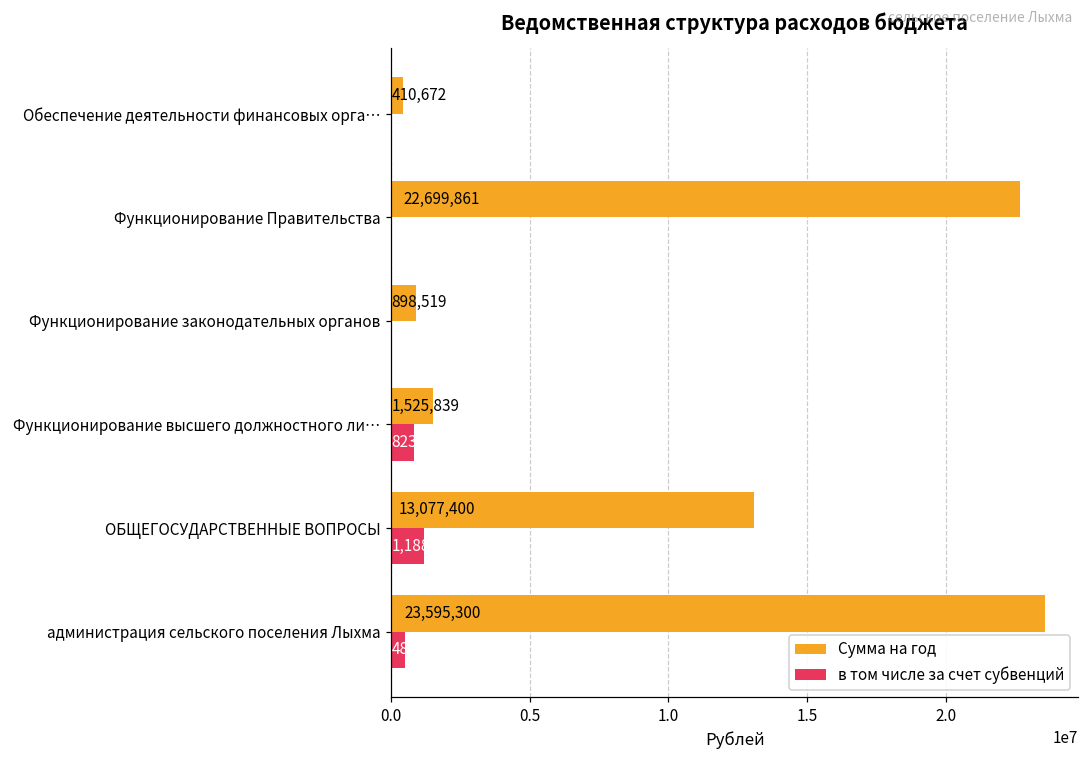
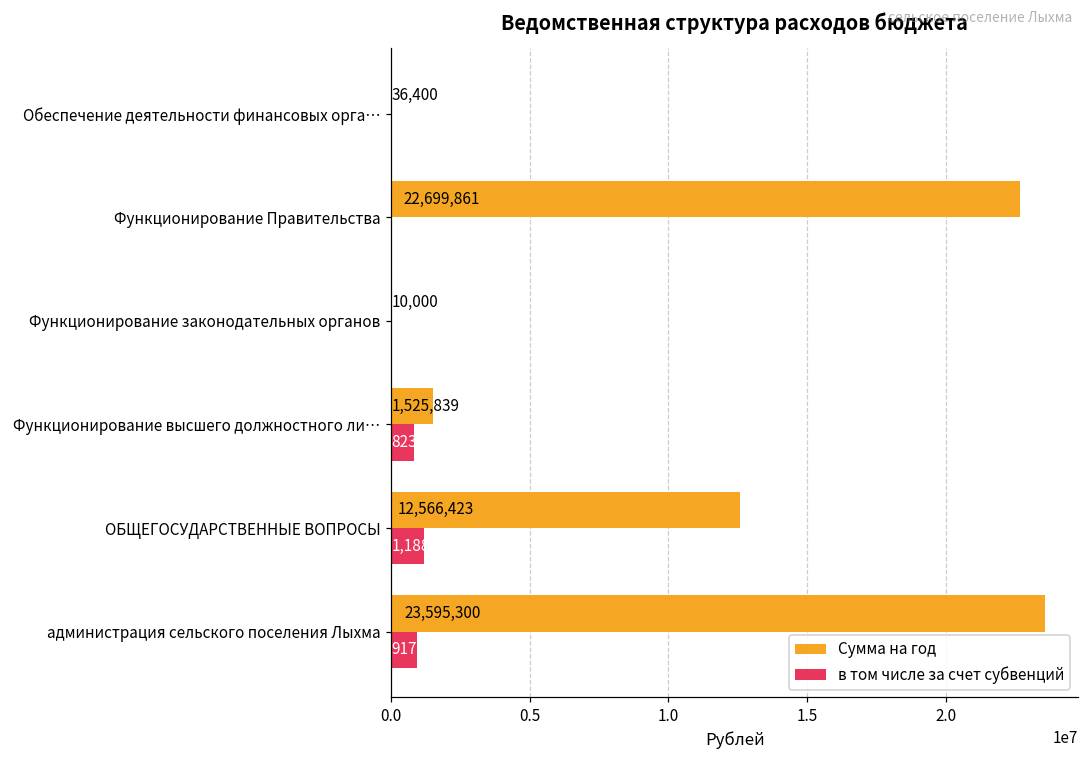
  {
    "Сумма на год": {
-     "Обеспечение деятельности финансовых орга…": "410,672",
+     "Обеспечение деятельности финансовых орга…": "36,400",
      "Функционирование Правительства": "22,699,861",
-     "Функционирование законодательных органов": "898,519",
+     "Функционирование законодательных органов": "10,000",
      "Функционирование высшего должностного ли…": "1,525,839",
-     "ОБЩЕГОСУДАРСТВЕННЫЕ ВОПРОСЫ": "13,077,400",
+     "ОБЩЕГОСУДАРСТВЕННЫЕ ВОПРОСЫ": "12,566,423",
      "администрация сельского поселения Лыхма": "23,595,300"
    },
    "в том числе за счет субвенций": {
      "Обеспечение деятельности финансовых орга…": "0",
      "Функционирование Правительства": "0",
      "Функционирование законодательных органов": "0",
      "Функционирование высшего должностного ли…": "800000",
      "ОБЩЕГОСУДАРСТВЕННЫЕ ВОПРОСЫ": "1200000",
-     "администрация сельского поселения Лыхма": "500000"
+     "администрация сельского поселения Лыхма": "900000"
    }
  }
